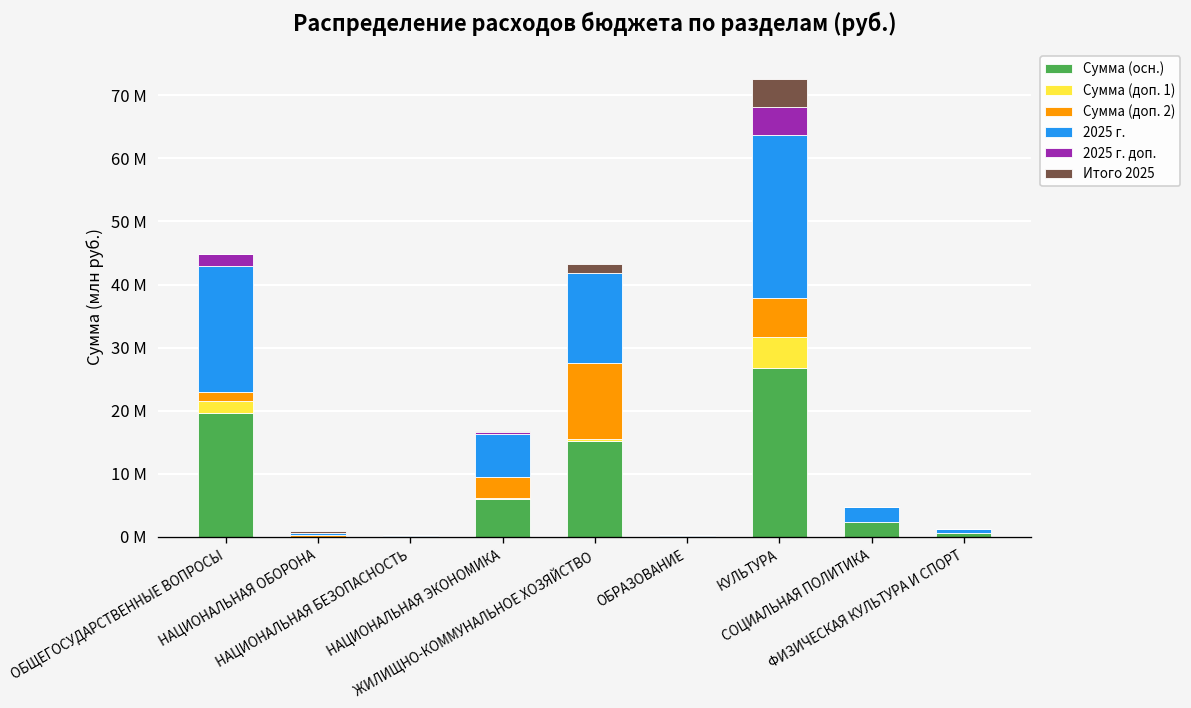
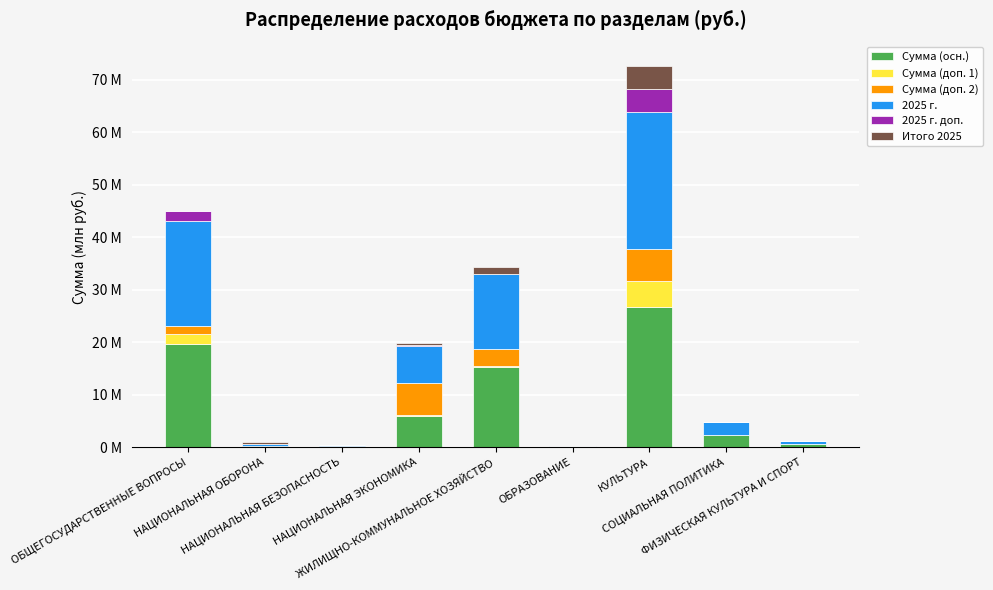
  {
    "Сумма (осн.)": {
      "ОБЩЕГОСУДАРСТВЕННЫЕ ВОПРОСЫ": 20000000,
      "НАЦИОНАЛЬНАЯ ОБОРОНА": 0,
      "НАЦИОНАЛЬНАЯ ЭКОНОМИКА": 6000000,
      "ЖИЛИЩНО-КОММУНАЛЬНОЕ ХОЗЯЙСТВО": 15000000,
      "КУЛЬТУРА": 27000000,
      "СОЦИАЛЬНАЯ ПОЛИТИКА": 2000000,
      "ФИЗИЧЕСКАЯ КУЛЬТУРА И СПОРТ": 1000000
    },
    "Сумма (доп. 1)": {
      "ОБЩЕГОСУДАРСТВЕННЫЕ ВОПРОСЫ": 2000000,
      "НАЦИОНАЛЬНАЯ ОБОРОНА": 0,
      "НАЦИОНАЛЬНАЯ БЕЗОПАСНОСТЬ": 0,
      "ОБРАЗОВАНИЕ": 0,
      "КУЛЬТУРА": 5000000,
      "СОЦИАЛЬНАЯ ПОЛИТИКА": 0,
      "ФИЗИЧЕСКАЯ КУЛЬТУРА И СПОРТ": 0
    },
    "Сумма (доп. 2)": {
      "ОБЩЕГОСУДАРСТВЕННЫЕ ВОПРОСЫ": 1000000,
      "НАЦИОНАЛЬНАЯ БЕЗОПАСНОСТЬ": 0,
-     "НАЦИОНАЛЬНАЯ ЭКОНОМИКА": 3000000,
-     "ЖИЛИЩНО-КОММУНАЛЬНОЕ ХОЗЯЙСТВО": 12000000,
+     "НАЦИОНАЛЬНАЯ ЭКОНОМИКА": 6000000,
+     "ЖИЛИЩНО-КОММУНАЛЬНОЕ ХОЗЯЙСТВО": 3000000,
      "ОБРАЗОВАНИЕ": 0,
      "КУЛЬТУРА": 6000000,
      "ФИЗИЧЕСКАЯ КУЛЬТУРА И СПОРТ": 0
    },
    "2025 г.": {
      "ОБЩЕГОСУДАРСТВЕННЫЕ ВОПРОСЫ": 20000000,
      "НАЦИОНАЛЬНАЯ ЭКОНОМИКА": 7000000,
      "ЖИЛИЩНО-КОММУНАЛЬНОЕ ХОЗЯЙСТВО": 14000000,
      "КУЛЬТУРА": 26000000,
      "СОЦИАЛЬНАЯ ПОЛИТИКА": 2000000,
      "ФИЗИЧЕСКАЯ КУЛЬТУРА И СПОРТ": 1000000
    },
    "2025 г. доп.": {
      "ОБЩЕГОСУДАРСТВЕННЫЕ ВОПРОСЫ": 2000000,
      "НАЦИОНАЛЬНАЯ ОБОРОНА": 0,
      "НАЦИОНАЛЬНАЯ БЕЗОПАСНОСТЬ": 0,
      "ОБРАЗОВАНИЕ": 0,
      "КУЛЬТУРА": 4000000,
      "СОЦИАЛЬНАЯ ПОЛИТИКА": 0,
      "ФИЗИЧЕСКАЯ КУЛЬТУРА И СПОРТ": 0
    },
    "Итого 2025": {
      "НАЦИОНАЛЬНАЯ БЕЗОПАСНОСТЬ": 0,
      "ЖИЛИЩНО-КОММУНАЛЬНОЕ ХОЗЯЙСТВО": 1000000,
      "ОБРАЗОВАНИЕ": 0,
      "КУЛЬТУРА": 4000000,
      "СОЦИАЛЬНАЯ ПОЛИТИКА": 0,
      "ФИЗИЧЕСКАЯ КУЛЬТУРА И СПОРТ": 0
    }
  }
